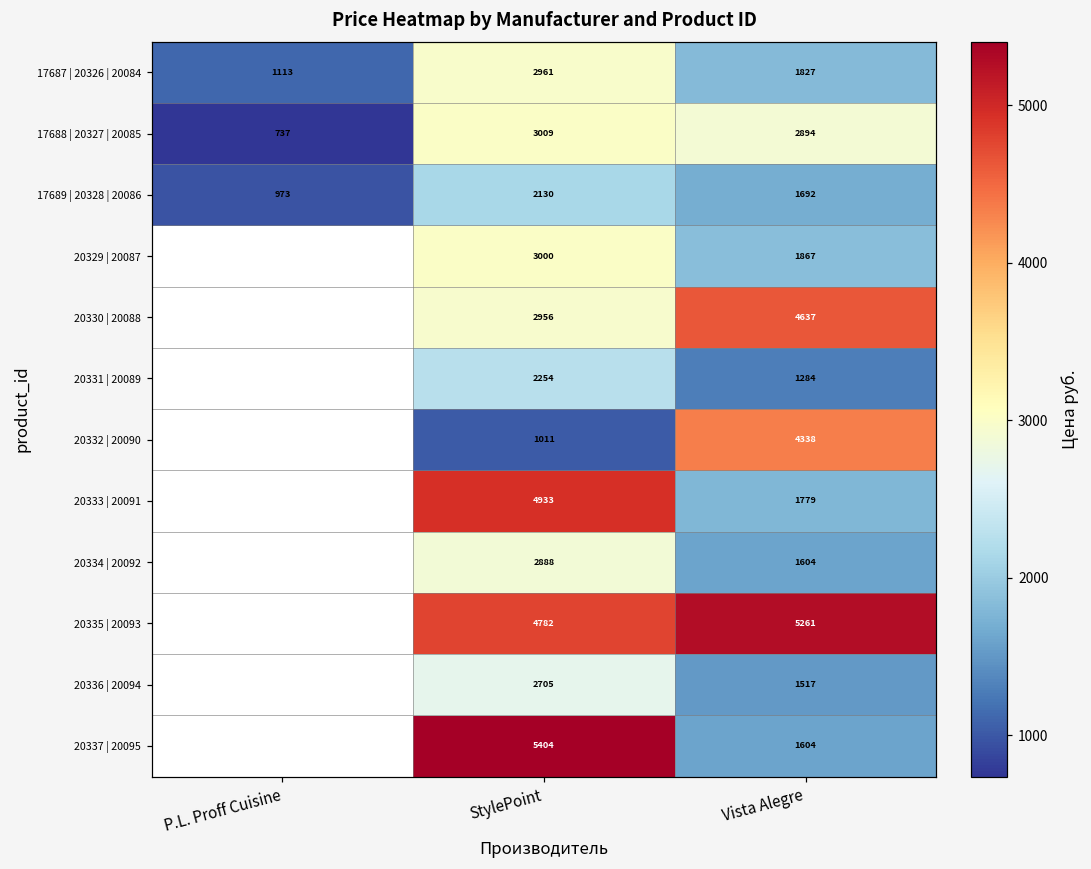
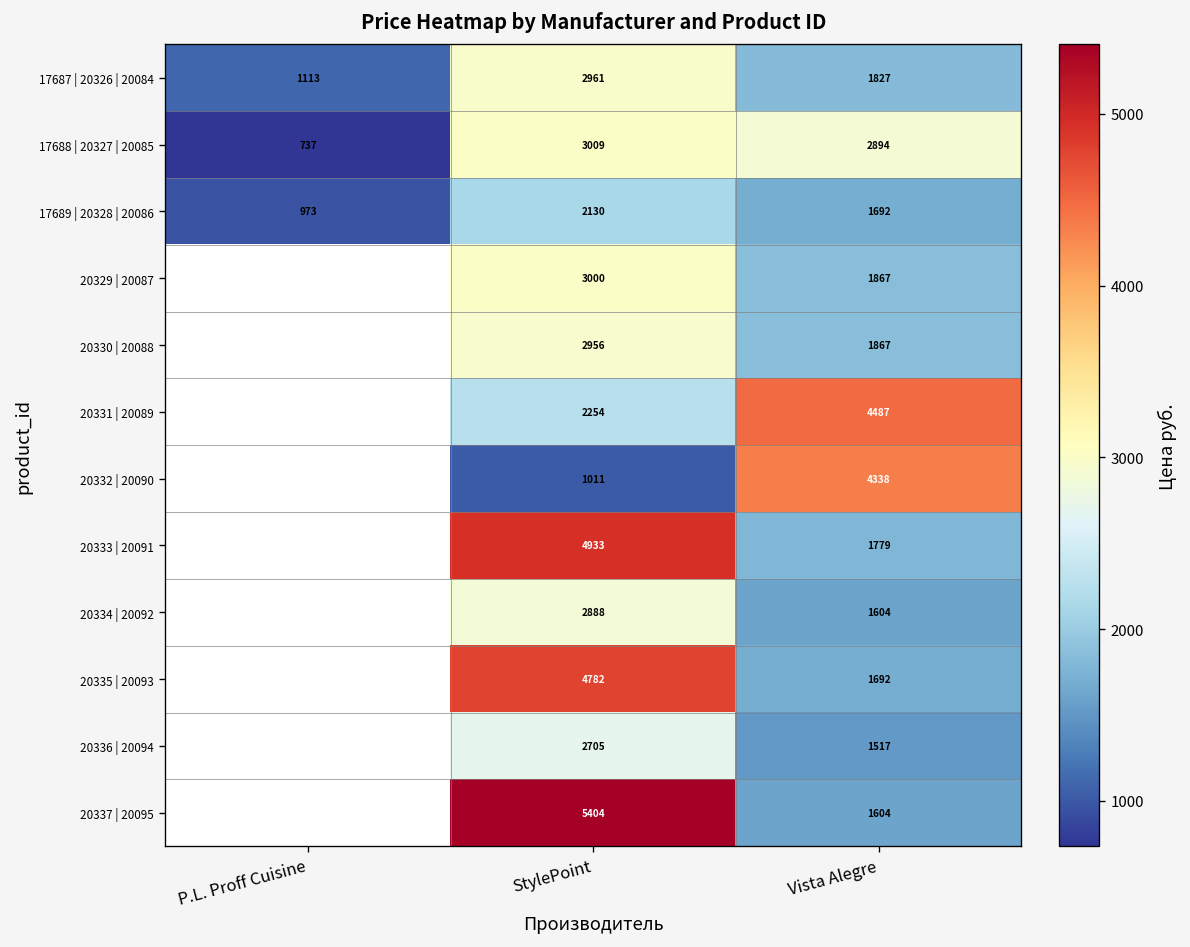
  {
    "17687 | 20326 | 20084": {
      "P.L. Proff Cuisine": 1113,
      "StylePoint": 2961,
      "Vista Alegre": 1827
    },
    "17688 | 20327 | 20085": {
      "P.L. Proff Cuisine": 737,
      "StylePoint": 3009,
      "Vista Alegre": 2894
    },
    "17689 | 20328 | 20086": {
      "P.L. Proff Cuisine": 973,
      "StylePoint": 2130,
      "Vista Alegre": 1692
    },
    "20329 | 20087": {
      "StylePoint": 3000,
      "Vista Alegre": 1867
    },
    "20330 | 20088": {
      "StylePoint": 2956,
-     "Vista Alegre": 4637
+     "Vista Alegre": 1867
    },
    "20331 | 20089": {
      "StylePoint": 2254,
-     "Vista Alegre": 1284
+     "Vista Alegre": 4487
    },
    "20332 | 20090": {
      "StylePoint": 1011,
      "Vista Alegre": 4338
    },
    "20333 | 20091": {
      "StylePoint": 4933,
      "Vista Alegre": 1779
    },
    "20334 | 20092": {
      "StylePoint": 2888,
      "Vista Alegre": 1604
    },
    "20335 | 20093": {
      "StylePoint": 4782,
-     "Vista Alegre": 5261
+     "Vista Alegre": 1692
    },
    "20336 | 20094": {
      "StylePoint": 2705,
      "Vista Alegre": 1517
    },
    "20337 | 20095": {
      "StylePoint": 5404,
      "Vista Alegre": 1604
    }
  }
